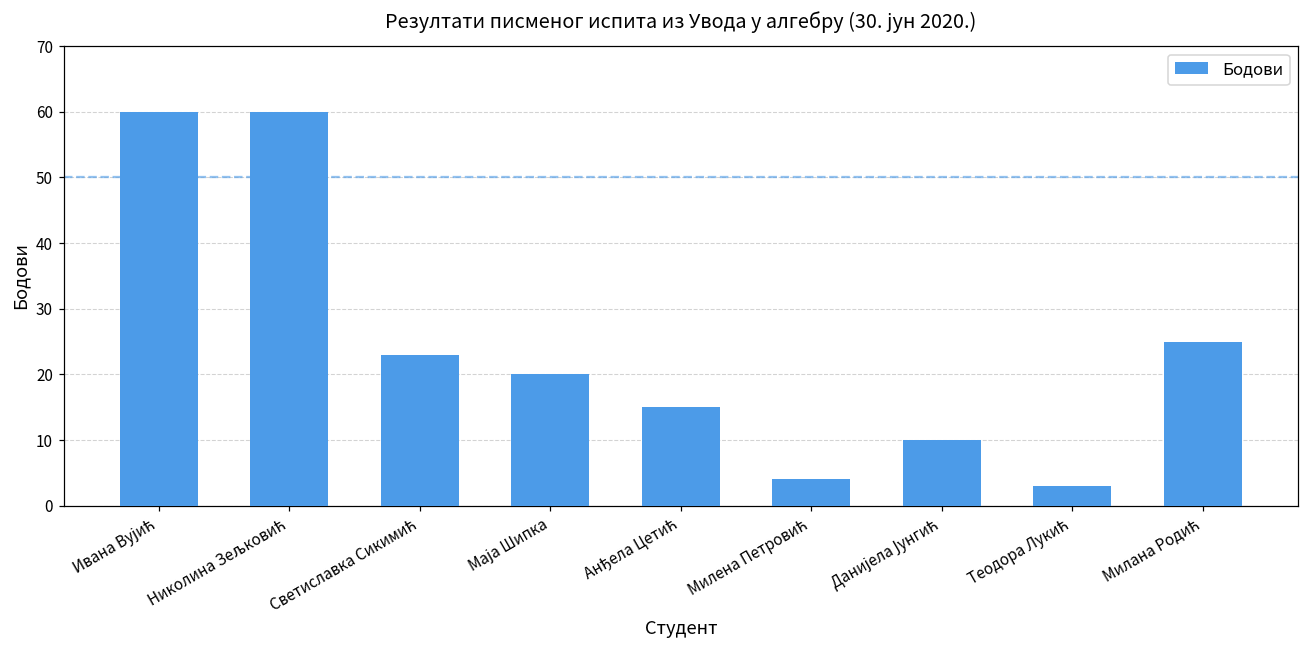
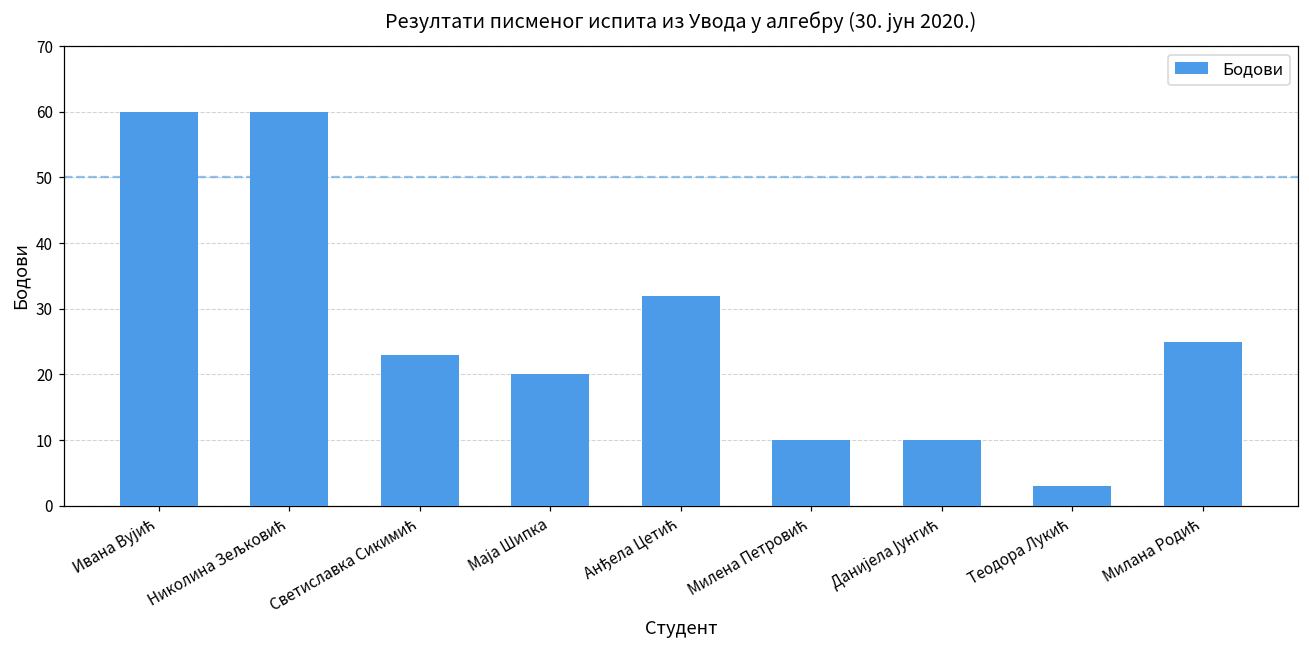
  {
    "Ивана Вујић": 60,
    "Николина Зељковић": 60,
    "Светиславка Сикимић": 23,
    "Маја Шипка": 20,
-   "Анђела Цетић": 15,
-   "Милена Петровић": 4,
+   "Анђела Цетић": 32,
+   "Милена Петровић": 10,
    "Данијела Јунгић": 10,
    "Теодора Лукић": 3,
    "Милана Родић": 25
  }
